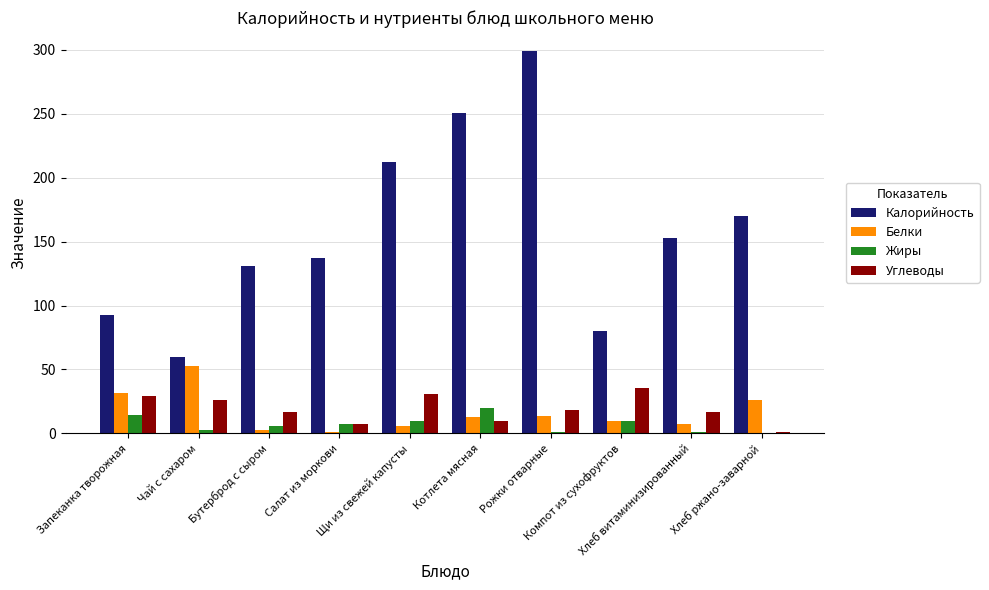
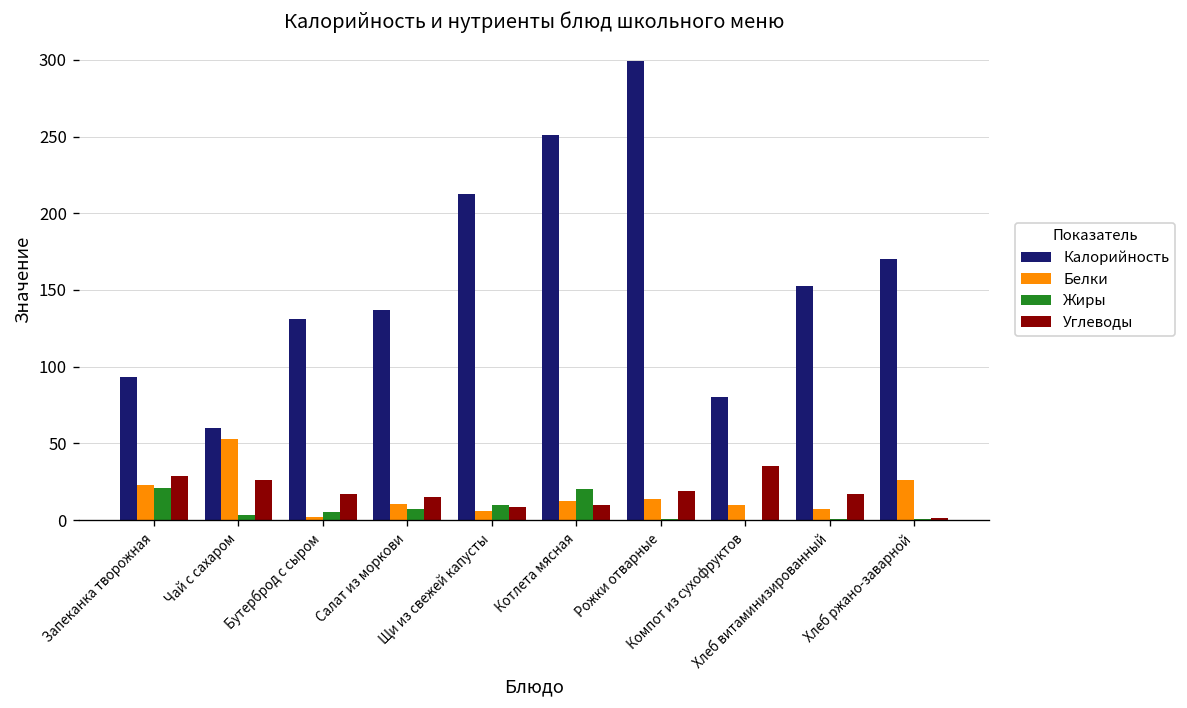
  {
    "Калорийность": {
      "Запеканка творожная": 93,
      "Чай с сахаром": 60,
      "Бутерброд с сыром": 131,
      "Салат из моркови": 137,
      "Щи из свежей капусты": 213,
      "Котлета мясная": 251,
      "Рожки отварные": 299,
      "Компот из сухофруктов": 80,
      "Хлеб витаминизированный": 153,
      "Хлеб ржано-заварной": 170
    },
    "Белки": {
-     "Запеканка творожная": 32,
+     "Запеканка творожная": 23,
      "Чай с сахаром": 53,
      "Бутерброд с сыром": 2,
-     "Салат из моркови": 1,
+     "Салат из моркови": 10,
      "Щи из свежей капусты": 6,
      "Котлета мясная": 12,
      "Рожки отварные": 14,
      "Компот из сухофруктов": 10,
      "Хлеб витаминизированный": 7,
      "Хлеб ржано-заварной": 26
    },
    "Жиры": {
-     "Запеканка творожная": 14,
+     "Запеканка творожная": 21,
      "Чай с сахаром": 3,
      "Бутерброд с сыром": 6,
      "Салат из моркови": 7,
      "Щи из свежей капусты": 10,
      "Котлета мясная": 20,
-     "Компот из сухофруктов": 10
+     "Компот из сухофруктов": 0
    },
    "Углеводы": {
      "Запеканка творожная": 29,
      "Чай с сахаром": 26,
      "Бутерброд с сыром": 17,
-     "Салат из моркови": 7,
-     "Щи из свежей капусты": 31,
+     "Салат из моркови": 15,
+     "Щи из свежей капусты": 9,
      "Котлета мясная": 10,
      "Рожки отварные": 19,
      "Компот из сухофруктов": 35,
      "Хлеб витаминизированный": 17
    }
  }
